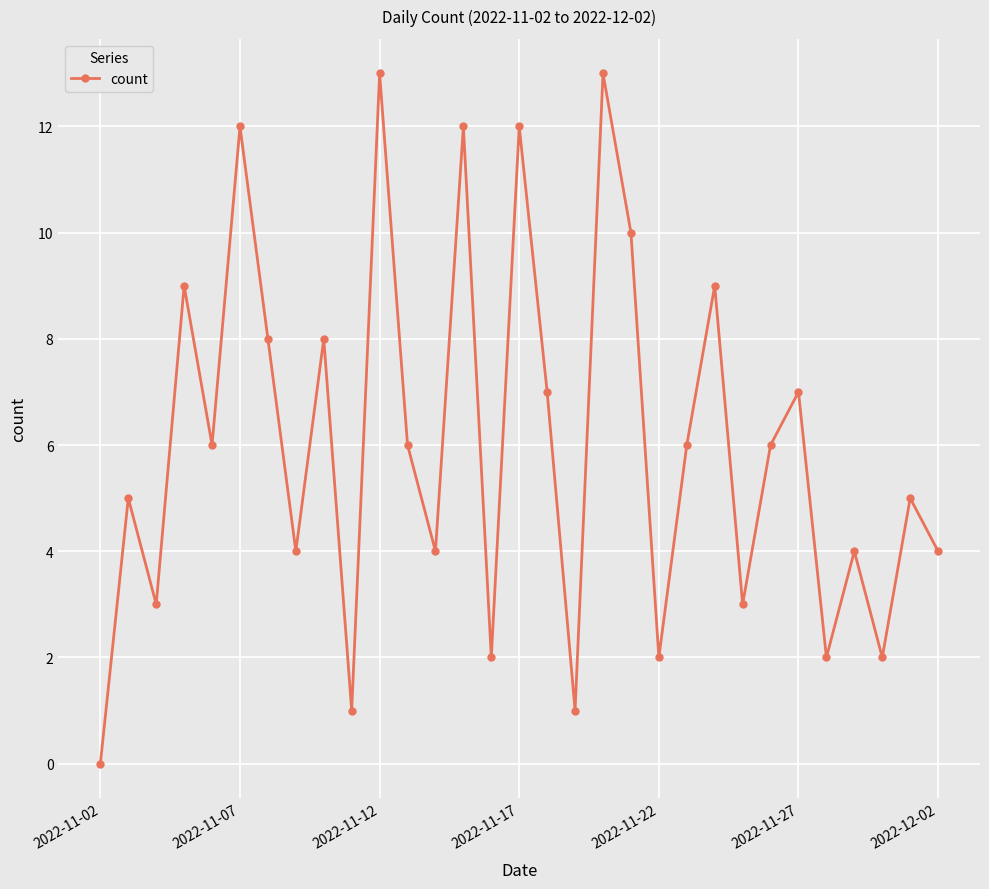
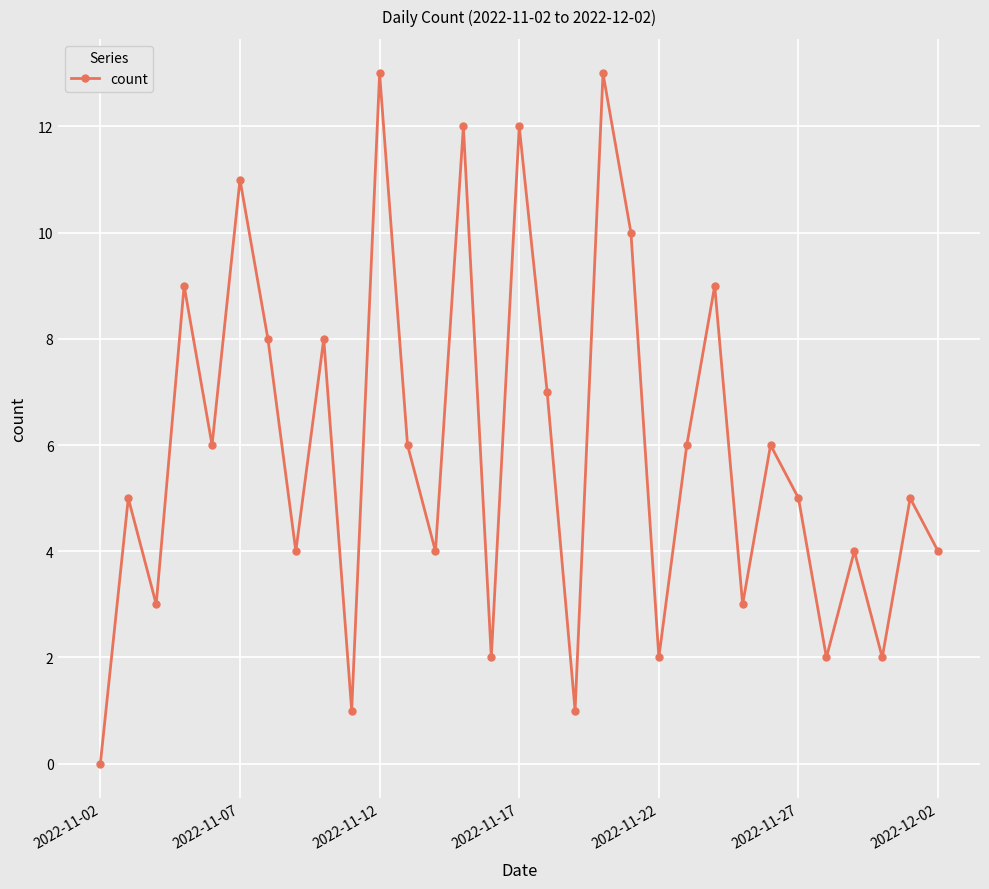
  {
    "2022-11-02": 0,
-   "2022-11-07": 12,
+   "2022-11-07": 11,
    "2022-11-12": 13,
    "2022-11-17": 12,
    "2022-11-22": 2,
-   "2022-11-27": 7,
+   "2022-11-27": 5,
    "2022-12-02": 4
  }
